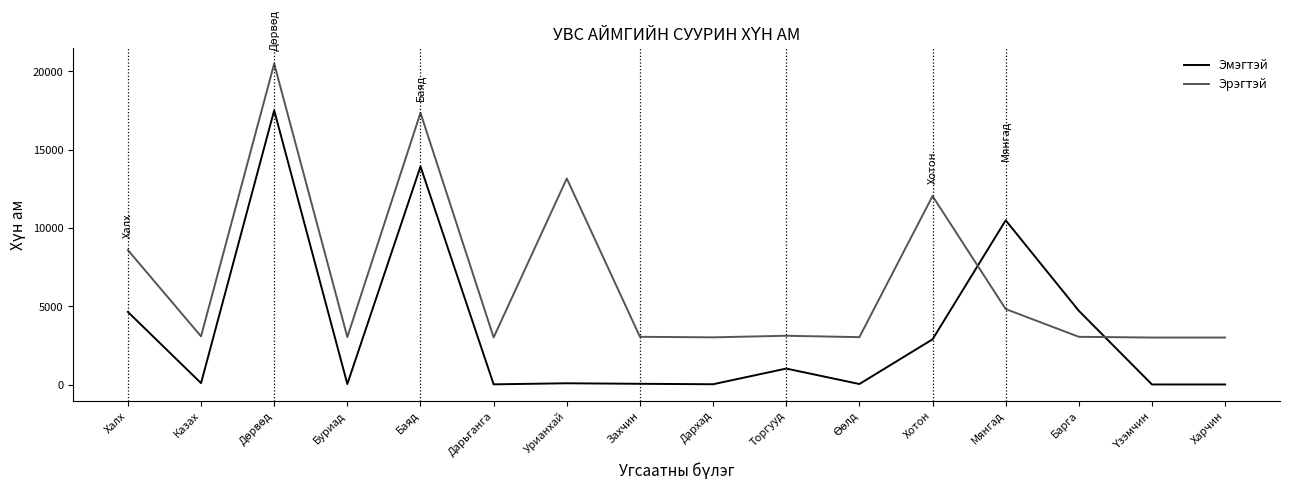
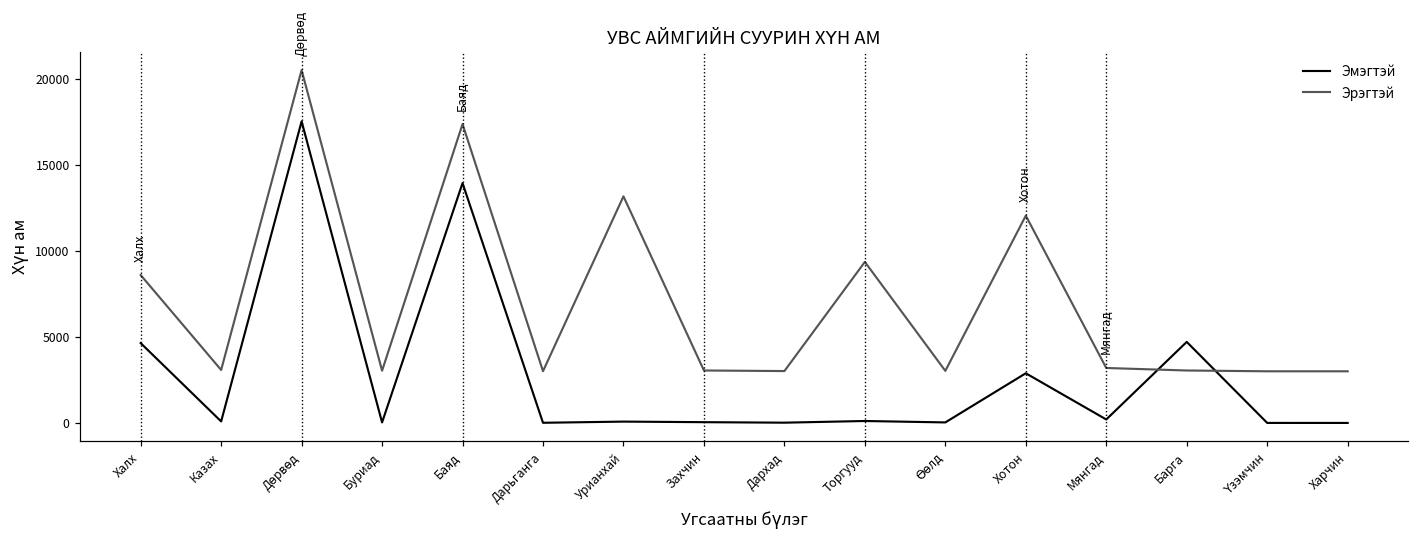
  {
    "Эмэгтэй": {
      "Халх": 4600,
      "Казах": 100,
      "Дөрвөд": 17500,
      "Буриад": 0,
      "Баяд": 13900,
      "Дарьганга": 0,
      "Урианхай": 100,
      "Захчин": 0,
      "Дархад": 0,
-     "Торгууд": 1000,
+     "Торгууд": 100,
      "Өөлд": 0,
      "Хотон": 2900,
-     "Мянгад": 10500,
+     "Мянгад": 200,
      "Барга": 4700,
      "Үзэмчин": 0,
      "Харчин": 0
    },
    "Эрэгтэй": {
      "Халх": 8600,
      "Казах": 3100,
      "Дөрвөд": 20500,
      "Буриад": 3000,
      "Баяд": 17400,
      "Дарьганга": 3000,
      "Урианхай": 13200,
      "Захчин": 3000,
      "Дархад": 3000,
-     "Торгууд": 3100,
+     "Торгууд": 9400,
      "Өөлд": 3000,
      "Хотон": 12000,
-     "Мянгад": 4800,
+     "Мянгад": 3200,
      "Барга": 3000,
      "Үзэмчин": 3000,
      "Харчин": 3000
    }
  }
